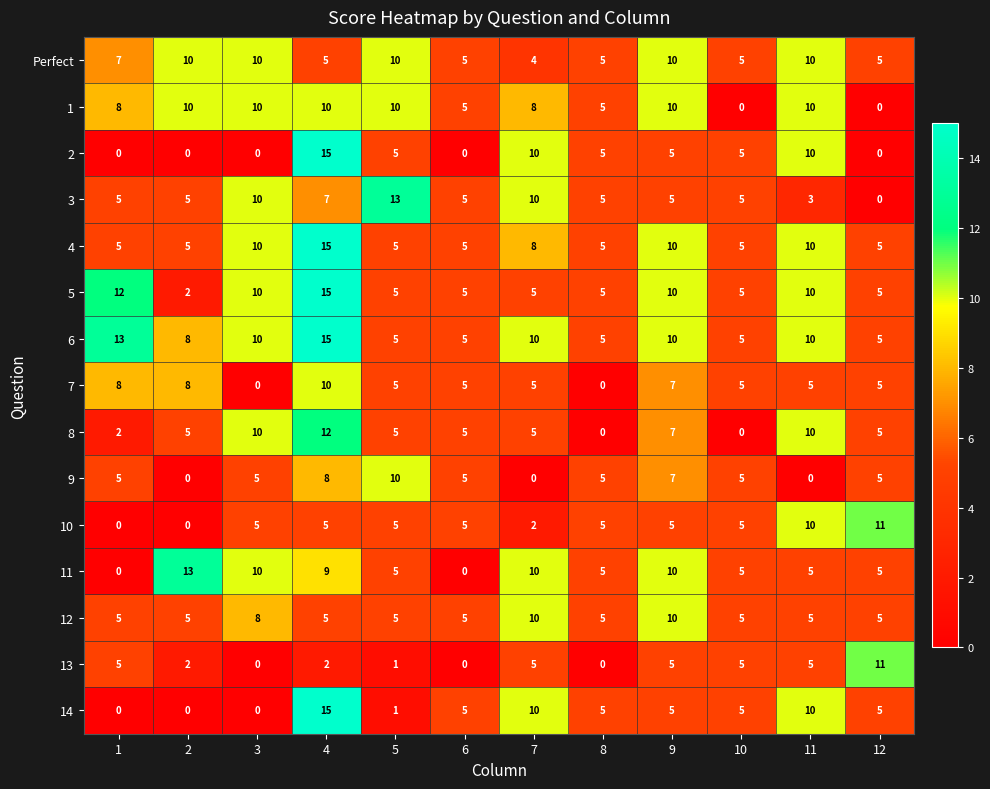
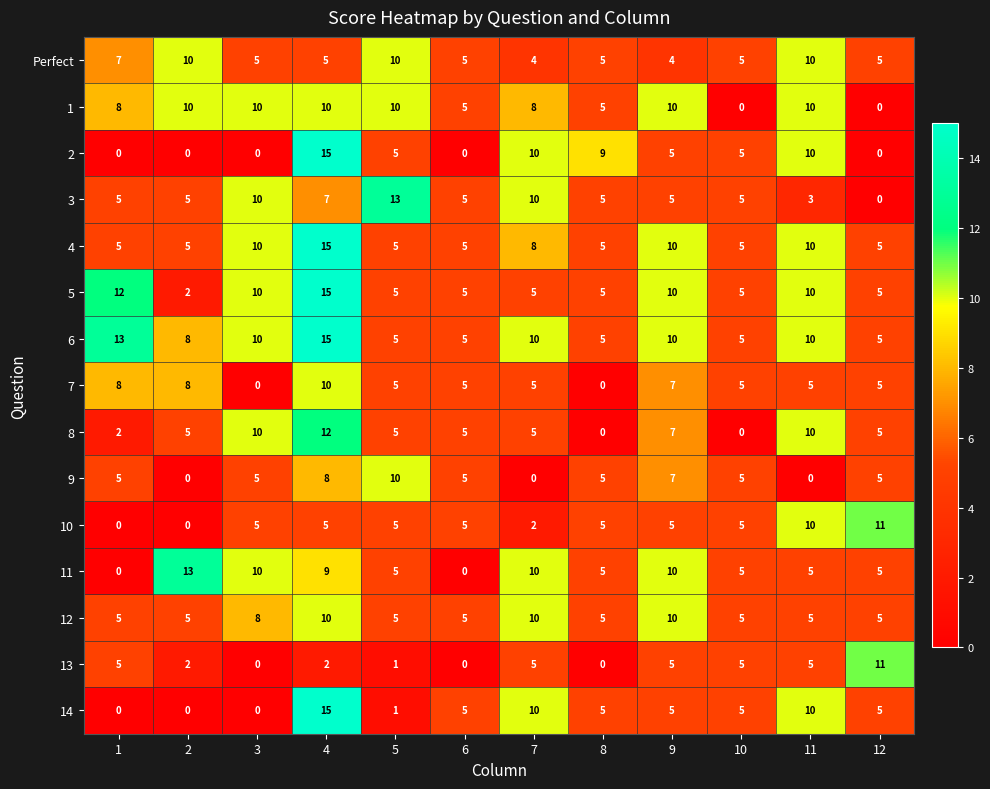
  {
    "Perfect": {
      "1": 7,
      "2": 10,
-     "3": 10,
+     "3": 5,
      "4": 5,
      "5": 10,
      "6": 5,
      "7": 4,
      "8": 5,
-     "9": 10,
+     "9": 4,
      "10": 5,
      "11": 10,
      "12": 5
    },
    "1": {
      "1": 8,
      "2": 10,
      "3": 10,
      "4": 10,
      "5": 10,
      "6": 5,
      "7": 8,
      "8": 5,
      "9": 10,
      "10": 0,
      "11": 10,
      "12": 0
    },
    "2": {
      "1": 0,
      "2": 0,
      "3": 0,
      "4": 15,
      "5": 5,
      "6": 0,
      "7": 10,
-     "8": 5,
+     "8": 9,
      "9": 5,
      "10": 5,
      "11": 10,
      "12": 0
    },
    "3": {
      "1": 5,
      "2": 5,
      "3": 10,
      "4": 7,
      "5": 13,
      "6": 5,
      "7": 10,
      "8": 5,
      "9": 5,
      "10": 5,
      "11": 3,
      "12": 0
    },
    "4": {
      "1": 5,
      "2": 5,
      "3": 10,
      "4": 15,
      "5": 5,
      "6": 5,
      "7": 8,
      "8": 5,
      "9": 10,
      "10": 5,
      "11": 10,
      "12": 5
    },
    "5": {
      "1": 12,
      "2": 2,
      "3": 10,
      "4": 15,
      "5": 5,
      "6": 5,
      "7": 5,
      "8": 5,
      "9": 10,
      "10": 5,
      "11": 10,
      "12": 5
    },
    "6": {
      "1": 13,
      "2": 8,
      "3": 10,
      "4": 15,
      "5": 5,
      "6": 5,
      "7": 10,
      "8": 5,
      "9": 10,
      "10": 5,
      "11": 10,
      "12": 5
    },
    "7": {
      "1": 8,
      "2": 8,
      "3": 0,
      "4": 10,
      "5": 5,
      "6": 5,
      "7": 5,
      "8": 0,
      "9": 7,
      "10": 5,
      "11": 5,
      "12": 5
    },
    "8": {
      "1": 2,
      "2": 5,
      "3": 10,
      "4": 12,
      "5": 5,
      "6": 5,
      "7": 5,
      "8": 0,
      "9": 7,
      "10": 0,
      "11": 10,
      "12": 5
    },
    "9": {
      "1": 5,
      "2": 0,
      "3": 5,
      "4": 8,
      "5": 10,
      "6": 5,
      "7": 0,
      "8": 5,
      "9": 7,
      "10": 5,
      "11": 0,
      "12": 5
    },
    "10": {
      "1": 0,
      "2": 0,
      "3": 5,
      "4": 5,
      "5": 5,
      "6": 5,
      "7": 2,
      "8": 5,
      "9": 5,
      "10": 5,
      "11": 10,
      "12": 11
    },
    "11": {
      "1": 0,
      "2": 13,
      "3": 10,
      "4": 9,
      "5": 5,
      "6": 0,
      "7": 10,
      "8": 5,
      "9": 10,
      "10": 5,
      "11": 5,
      "12": 5
    },
    "12": {
      "1": 5,
      "2": 5,
      "3": 8,
-     "4": 5,
+     "4": 10,
      "5": 5,
      "6": 5,
      "7": 10,
      "8": 5,
      "9": 10,
      "10": 5,
      "11": 5,
      "12": 5
    },
    "13": {
      "1": 5,
      "2": 2,
      "3": 0,
      "4": 2,
      "5": 1,
      "6": 0,
      "7": 5,
      "8": 0,
      "9": 5,
      "10": 5,
      "11": 5,
      "12": 11
    },
    "14": {
      "1": 0,
      "2": 0,
      "3": 0,
      "4": 15,
      "5": 1,
      "6": 5,
      "7": 10,
      "8": 5,
      "9": 5,
      "10": 5,
      "11": 10,
      "12": 5
    }
  }
